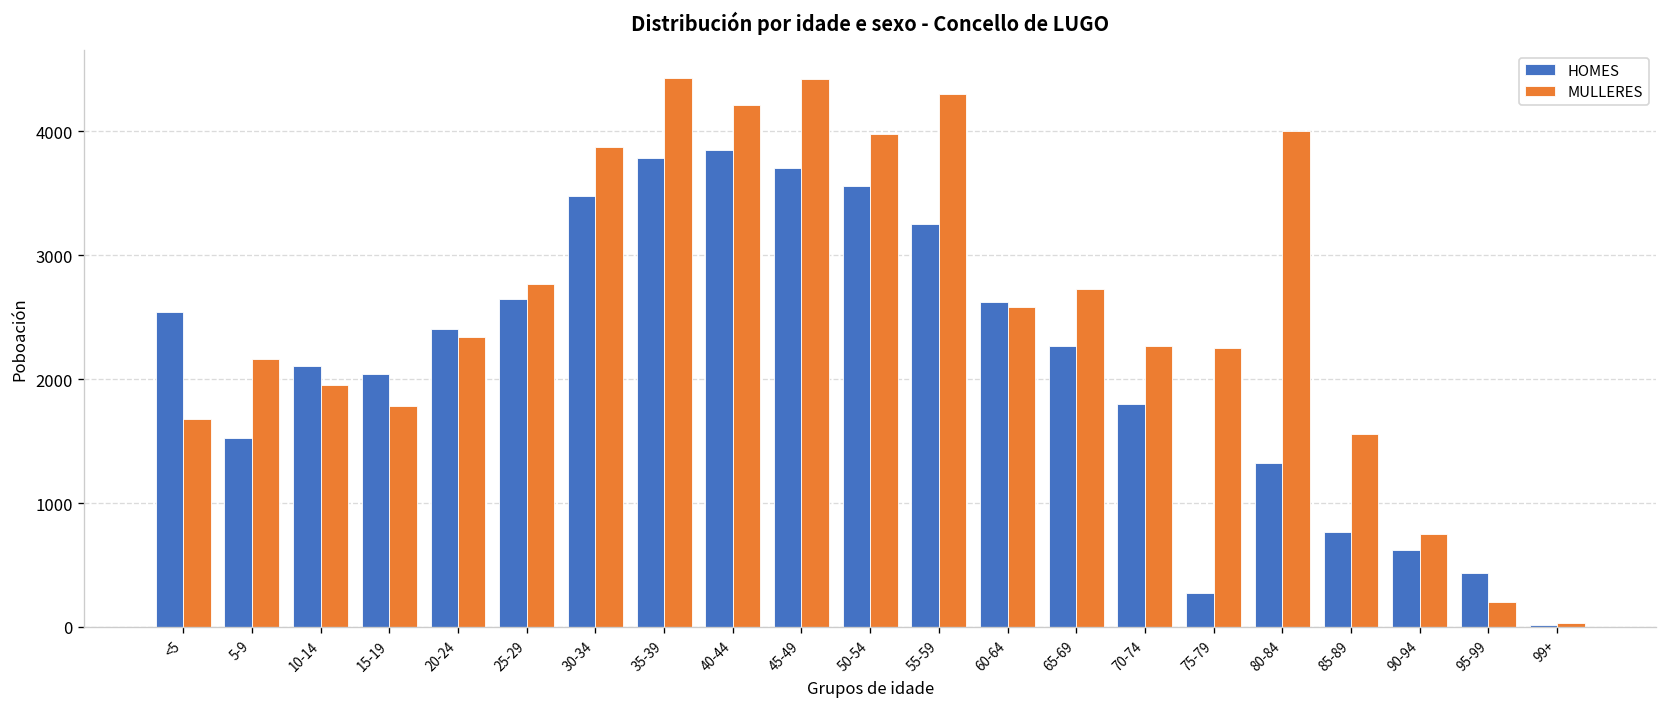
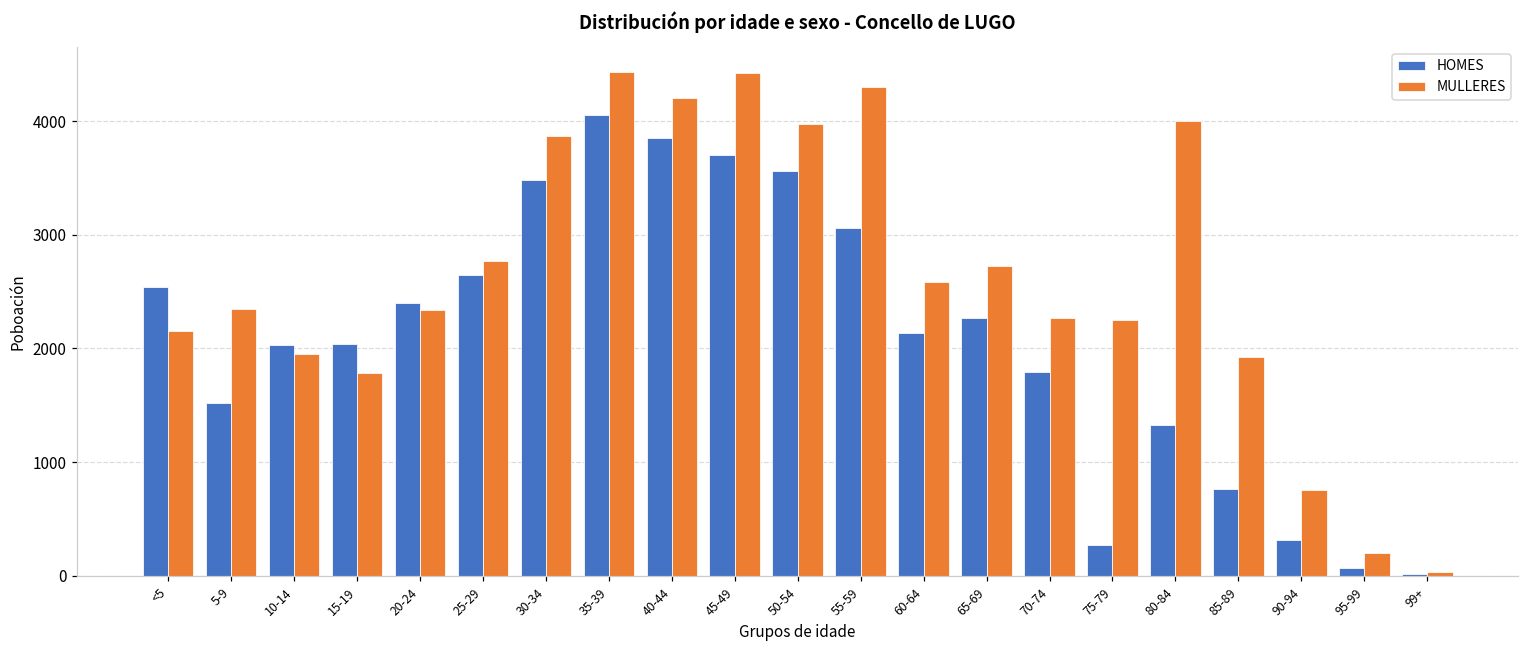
  {
    "HOMES": {
      "<5": 2540,
      "5-9": 1520,
-     "10-14": 2110,
+     "10-14": 2030,
      "15-19": 2040,
      "20-24": 2400,
      "25-29": 2640,
      "30-34": 3480,
-     "35-39": 3790,
+     "35-39": 4050,
      "40-44": 3850,
      "45-49": 3700,
      "50-54": 3560,
-     "55-59": 3250,
-     "60-64": 2630,
+     "55-59": 3060,
+     "60-64": 2130,
      "65-69": 2270,
      "70-74": 1800,
      "75-79": 270,
      "80-84": 1330,
      "85-89": 760,
-     "90-94": 620,
-     "95-99": 430
+     "90-94": 320,
+     "95-99": 70
    },
    "MULLERES": {
-     "<5": 1680,
-     "5-9": 2160,
+     "<5": 2150,
+     "5-9": 2350,
      "10-14": 1950,
      "15-19": 1780,
      "20-24": 2340,
      "25-29": 2770,
      "30-34": 3870,
      "35-39": 4430,
      "40-44": 4210,
      "45-49": 4420,
      "50-54": 3980,
      "55-59": 4300,
      "60-64": 2590,
      "65-69": 2720,
      "70-74": 2270,
      "75-79": 2250,
      "80-84": 4000,
-     "85-89": 1560,
+     "85-89": 1930,
      "90-94": 750,
      "95-99": 200,
      "99+": 30
    }
  }
